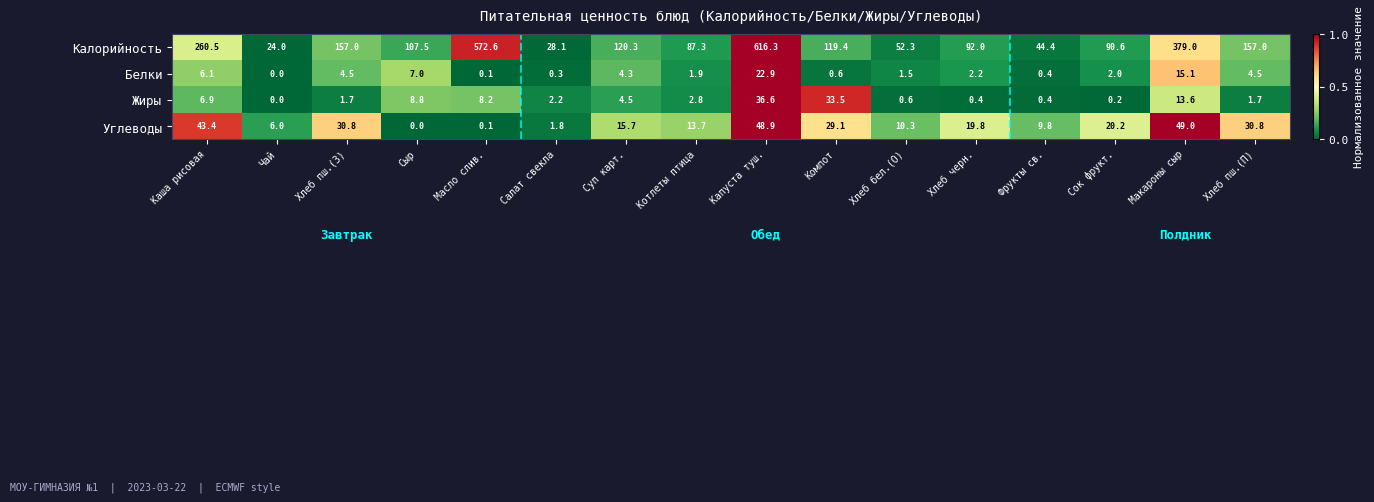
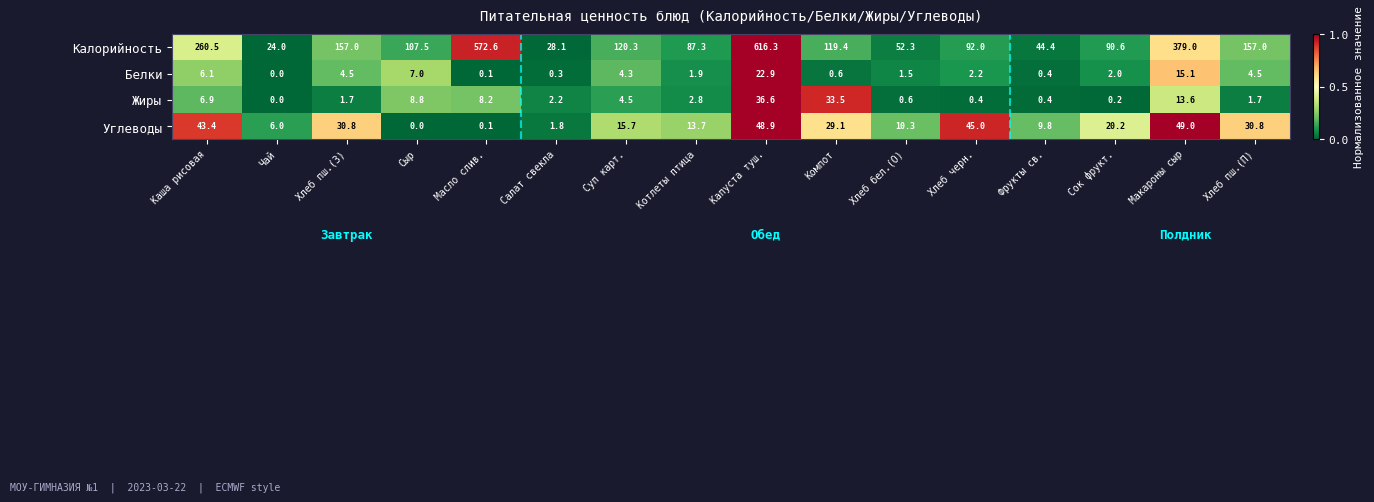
  {
    "Калорийность": {
      "Каша рисовая": 260.5,
      "Чай": 24.0,
      "Хлеб пш.(З)": 157.0,
      "Сыр": 107.5,
      "Масло слив.": 572.6,
      "Салат свекла": 28.1,
      "Суп карт.": 120.3,
      "Котлеты птица": 87.3,
      "Капуста туш.": 616.3,
      "Компот": 119.4,
      "Хлеб бел.(О)": 52.3,
      "Хлеб черн.": 92.0,
      "Фрукты св.": 44.4,
      "Сок фрукт.": 90.6,
      "Макароны сыр": 379.0,
      "Хлеб пш.(П)": 157.0
    },
    "Белки": {
      "Каша рисовая": 6.1,
      "Чай": 0.0,
      "Хлеб пш.(З)": 4.5,
      "Сыр": 7.0,
      "Масло слив.": 0.1,
      "Салат свекла": 0.3,
      "Суп карт.": 4.3,
      "Котлеты птица": 1.9,
      "Капуста туш.": 22.9,
      "Компот": 0.6,
      "Хлеб бел.(О)": 1.5,
      "Хлеб черн.": 2.2,
      "Фрукты св.": 0.4,
      "Сок фрукт.": 2.0,
      "Макароны сыр": 15.1,
      "Хлеб пш.(П)": 4.5
    },
    "Жиры": {
      "Каша рисовая": 6.9,
      "Чай": 0.0,
      "Хлеб пш.(З)": 1.7,
      "Сыр": 8.8,
      "Масло слив.": 8.2,
      "Салат свекла": 2.2,
      "Суп карт.": 4.5,
      "Котлеты птица": 2.8,
      "Капуста туш.": 36.6,
      "Компот": 33.5,
      "Хлеб бел.(О)": 0.6,
      "Хлеб черн.": 0.4,
      "Фрукты св.": 0.4,
      "Сок фрукт.": 0.2,
      "Макароны сыр": 13.6,
      "Хлеб пш.(П)": 1.7
    },
    "Углеводы": {
      "Каша рисовая": 43.4,
      "Чай": 6.0,
      "Хлеб пш.(З)": 30.8,
      "Сыр": 0.0,
      "Масло слив.": 0.1,
      "Салат свекла": 1.8,
      "Суп карт.": 15.7,
      "Котлеты птица": 13.7,
      "Капуста туш.": 48.9,
      "Компот": 29.1,
      "Хлеб бел.(О)": 10.3,
-     "Хлеб черн.": 19.8,
+     "Хлеб черн.": 45.0,
      "Фрукты св.": 9.8,
      "Сок фрукт.": 20.2,
      "Макароны сыр": 49.0,
      "Хлеб пш.(П)": 30.8
    }
  }
